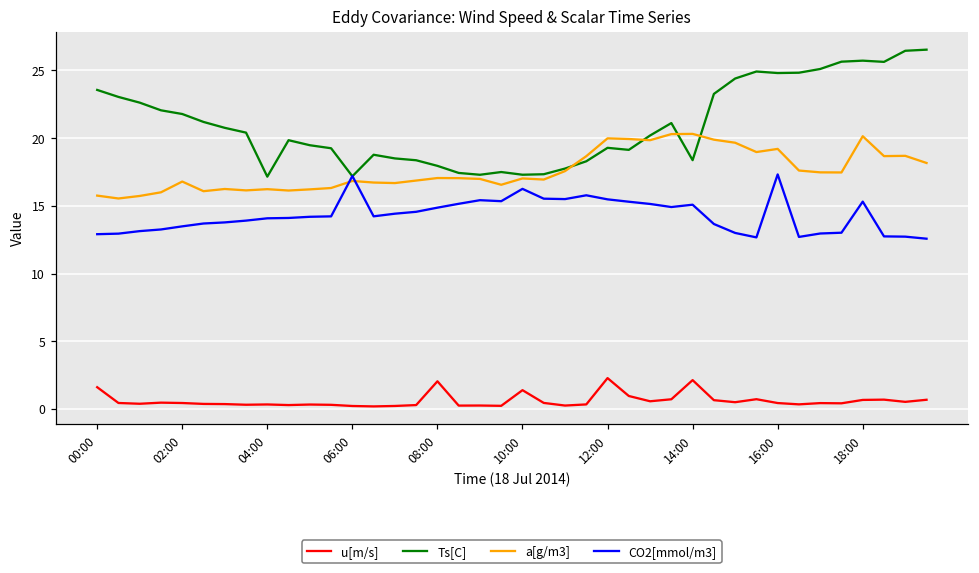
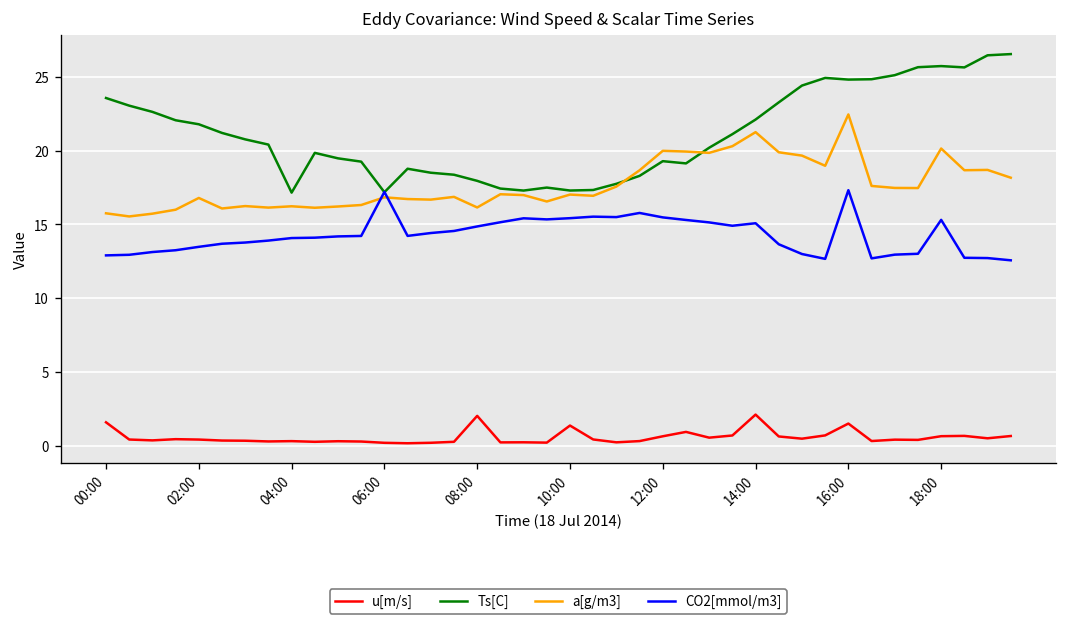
  {
    "u[m/s]": {
      "00:00": 1.6,
      "02:00": 0.4,
      "04:00": 0.3,
      "06:00": 0.2,
      "08:00": 2.0,
      "10:00": 1.4,
-     "12:00": 2.3,
+     "12:00": 0.7,
      "14:00": 2.1,
-     "16:00": 0.4,
+     "16:00": 1.5,
      "18:00": 0.7
    },
    "Ts[C]": {
      "00:00": 23.6,
      "02:00": 21.8,
      "04:00": 17.2,
      "08:00": 18.0,
      "10:00": 17.3,
      "12:00": 19.3,
-     "14:00": 18.4,
+     "14:00": 22.1,
      "16:00": 24.8,
      "18:00": 25.7
    },
    "a[g/m3]": {
      "00:00": 15.8,
      "02:00": 16.8,
      "04:00": 16.2,
      "06:00": 16.8,
-     "08:00": 17.1,
+     "08:00": 16.2,
      "10:00": 17.0,
      "12:00": 20.0,
-     "14:00": 20.3,
-     "16:00": 19.2,
+     "14:00": 21.2,
+     "16:00": 22.4,
      "18:00": 20.1
    },
    "CO2[mmol/m3]": {
      "00:00": 12.9,
      "02:00": 13.5,
      "04:00": 14.1,
      "08:00": 14.9,
-     "10:00": 16.3,
+     "10:00": 15.4,
      "12:00": 15.5,
      "14:00": 15.1,
      "16:00": 17.3,
      "18:00": 15.3
    }
  }
